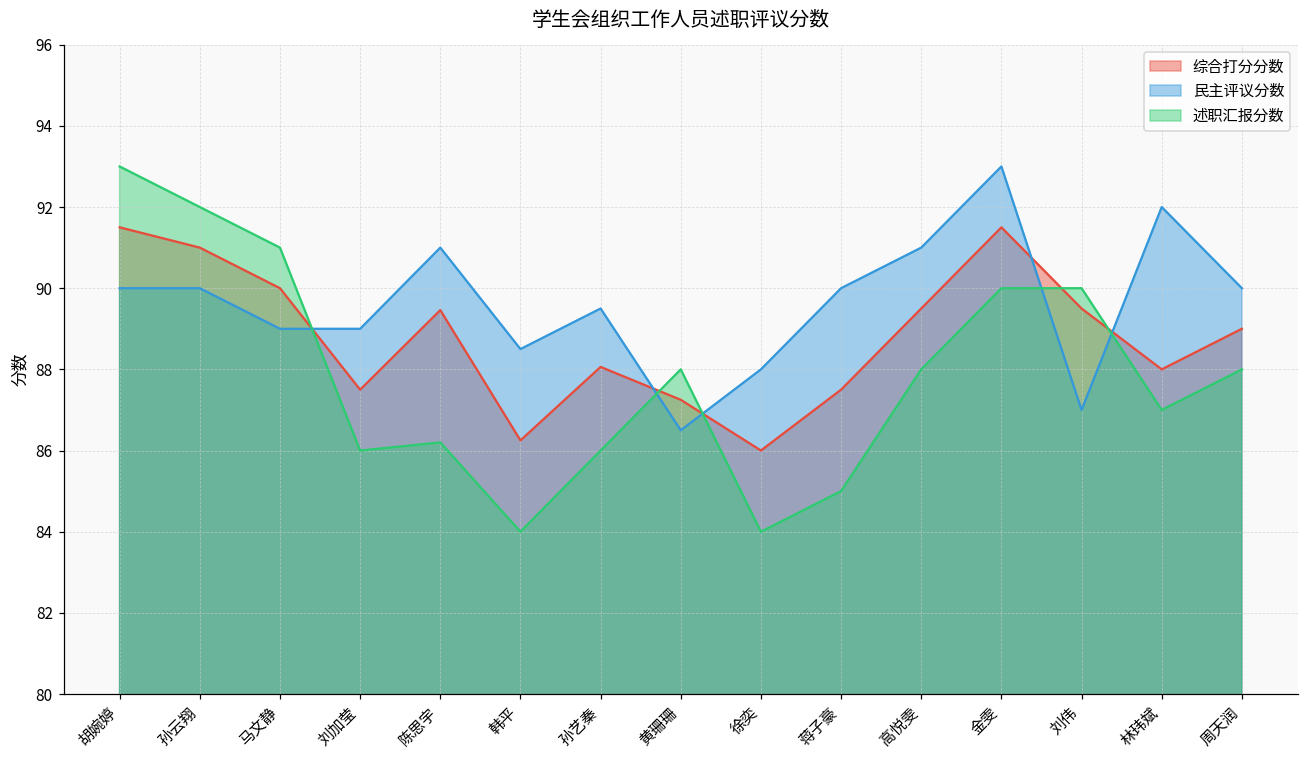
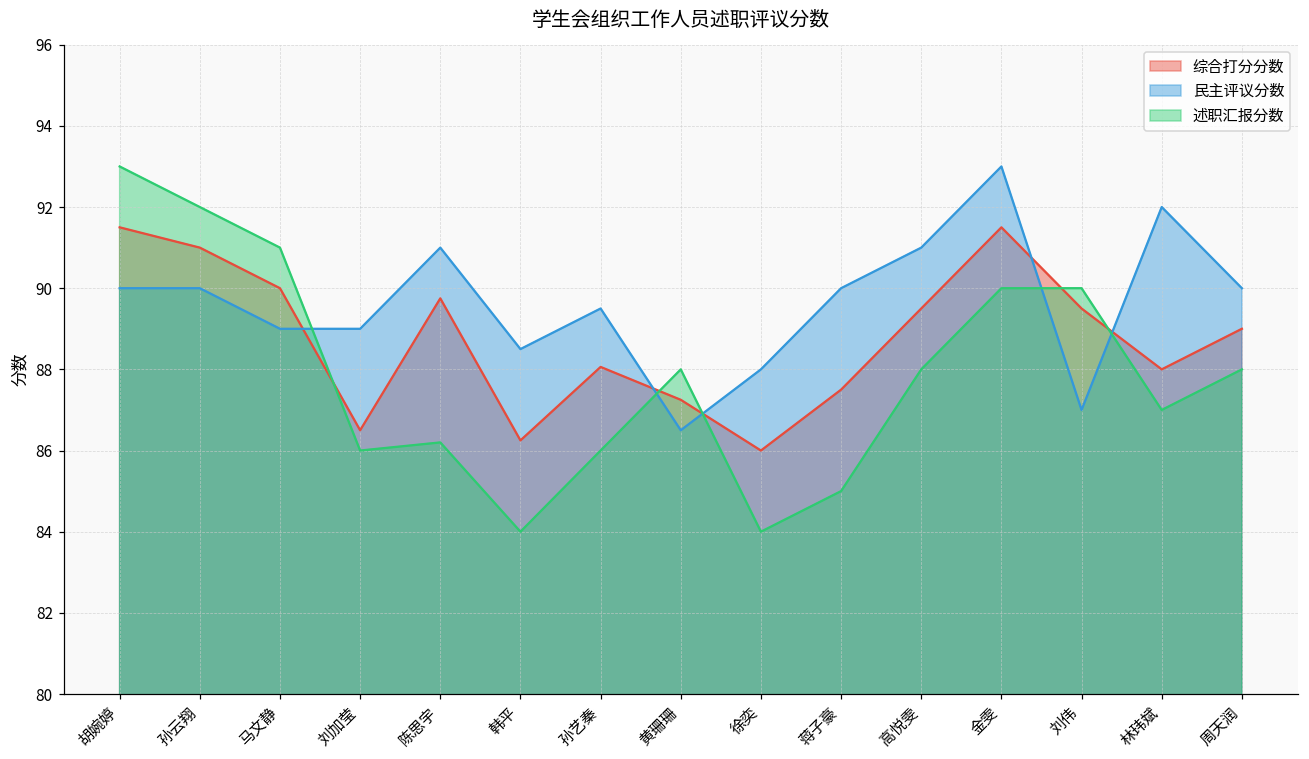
  {
    "综合打分分数": {
      "胡婉婷": 91.5,
      "孙云翔": 91.0,
      "马文静": 90.0,
-     "刘加莹": 87.5,
-     "陈思宇": 89.5,
+     "刘加莹": 86.5,
+     "陈思宇": 89.8,
      "韩平": 86.3,
      "孙艺秦": 88.1,
      "黄珊珊": 87.3,
      "徐奕": 86.0,
      "蒋子豪": 87.5,
      "高悦雯": 89.5,
      "金雯": 91.5,
      "刘伟": 89.5,
      "林玮斌": 88.0,
      "周天润": 89.0
    },
    "民主评议分数": {
      "胡婉婷": 90.0,
      "孙云翔": 90.0,
      "马文静": 89.0,
      "刘加莹": 89.0,
      "陈思宇": 91.0,
      "韩平": 88.5,
      "孙艺秦": 89.5,
      "黄珊珊": 86.5,
      "徐奕": 88.0,
      "蒋子豪": 90.0,
      "高悦雯": 91.0,
      "金雯": 93.0,
      "刘伟": 87.0,
      "林玮斌": 92.0,
      "周天润": 90.0
    },
    "述职汇报分数": {
      "胡婉婷": 93.0,
      "孙云翔": 92.0,
      "马文静": 91.0,
      "刘加莹": 86.0,
      "陈思宇": 86.2,
      "韩平": 84.0,
      "孙艺秦": 86.0,
      "黄珊珊": 88.0,
      "徐奕": 84.0,
      "蒋子豪": 85.0,
      "高悦雯": 88.0,
      "金雯": 90.0,
      "刘伟": 90.0,
      "林玮斌": 87.0,
      "周天润": 88.0
    }
  }
